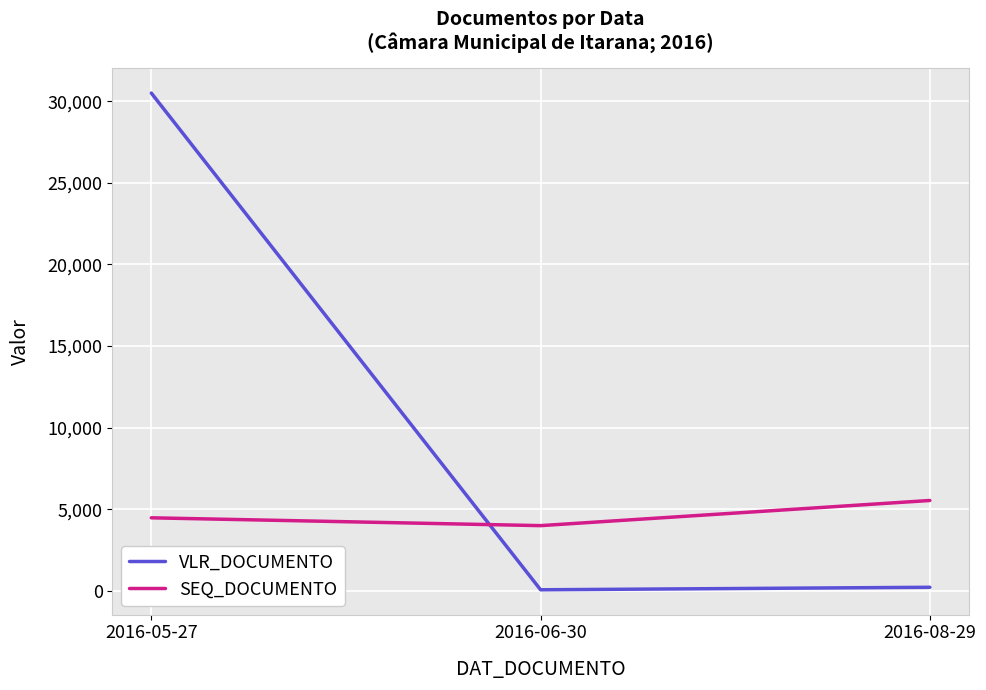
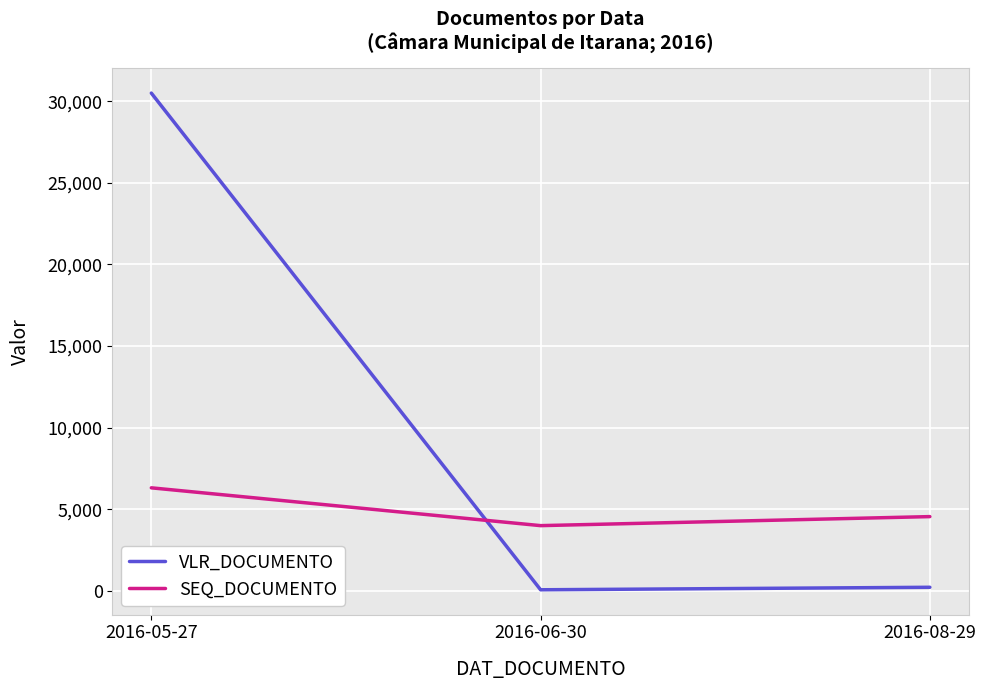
  {
    "VLR_DOCUMENTO": {
      "2016-05-27": "30,500",
      "2016-06-30": "100",
      "2016-08-29": "200"
    },
    "SEQ_DOCUMENTO": {
-     "2016-05-27": "4,500",
+     "2016-05-27": "6,300",
      "2016-06-30": "4,000",
-     "2016-08-29": "5,500"
+     "2016-08-29": "4,600"
    }
  }
